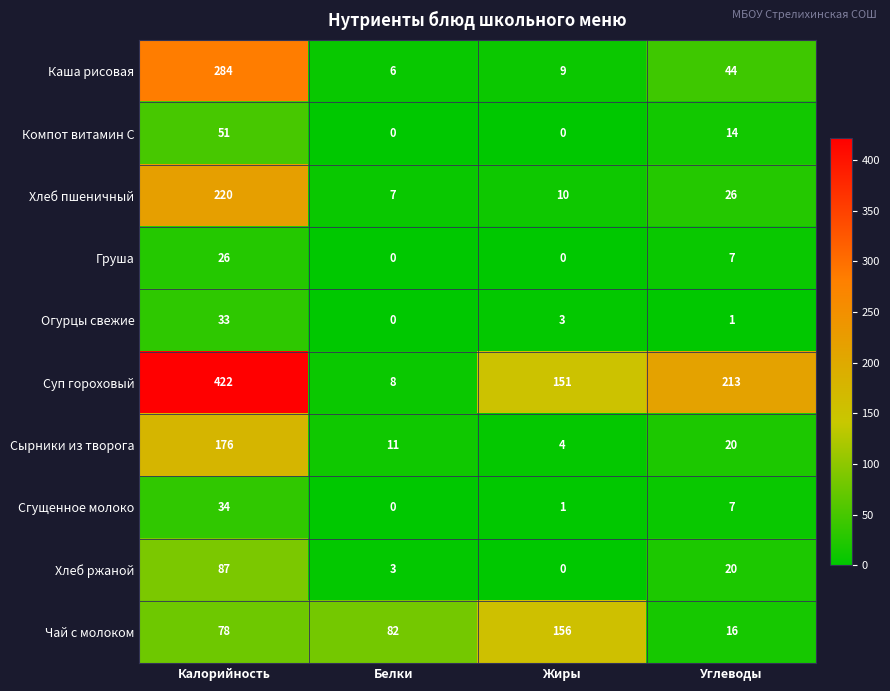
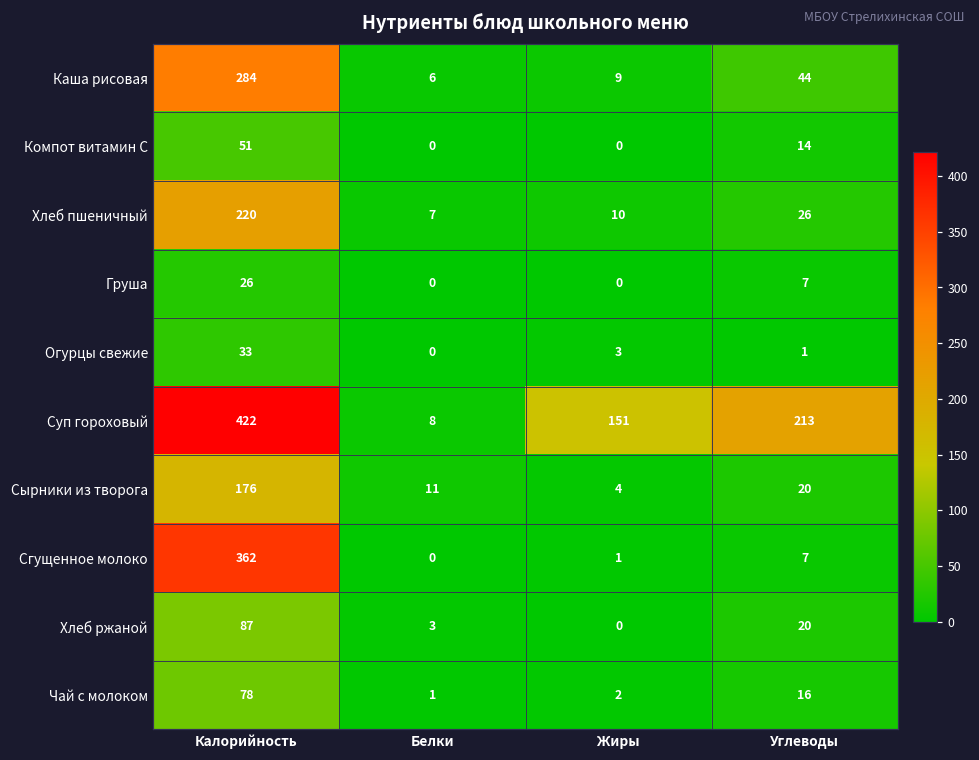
  {
    "Каша рисовая": {
      "Калорийность": 284,
      "Белки": 6,
      "Жиры": 9,
      "Углеводы": 44
    },
    "Компот витамин С": {
      "Калорийность": 51,
      "Белки": 0,
      "Жиры": 0,
      "Углеводы": 14
    },
    "Хлеб пшеничный": {
      "Калорийность": 220,
      "Белки": 7,
      "Жиры": 10,
      "Углеводы": 26
    },
    "Груша": {
      "Калорийность": 26,
      "Белки": 0,
      "Жиры": 0,
      "Углеводы": 7
    },
    "Огурцы свежие": {
      "Калорийность": 33,
      "Белки": 0,
      "Жиры": 3,
      "Углеводы": 1
    },
    "Суп гороховый": {
      "Калорийность": 422,
      "Белки": 8,
      "Жиры": 151,
      "Углеводы": 213
    },
    "Сырники из творога": {
      "Калорийность": 176,
      "Белки": 11,
      "Жиры": 4,
      "Углеводы": 20
    },
    "Сгущенное молоко": {
-     "Калорийность": 34,
+     "Калорийность": 362,
      "Белки": 0,
      "Жиры": 1,
      "Углеводы": 7
    },
    "Хлеб ржаной": {
      "Калорийность": 87,
      "Белки": 3,
      "Жиры": 0,
      "Углеводы": 20
    },
    "Чай с молоком": {
      "Калорийность": 78,
-     "Белки": 82,
-     "Жиры": 156,
+     "Белки": 1,
+     "Жиры": 2,
      "Углеводы": 16
    }
  }
